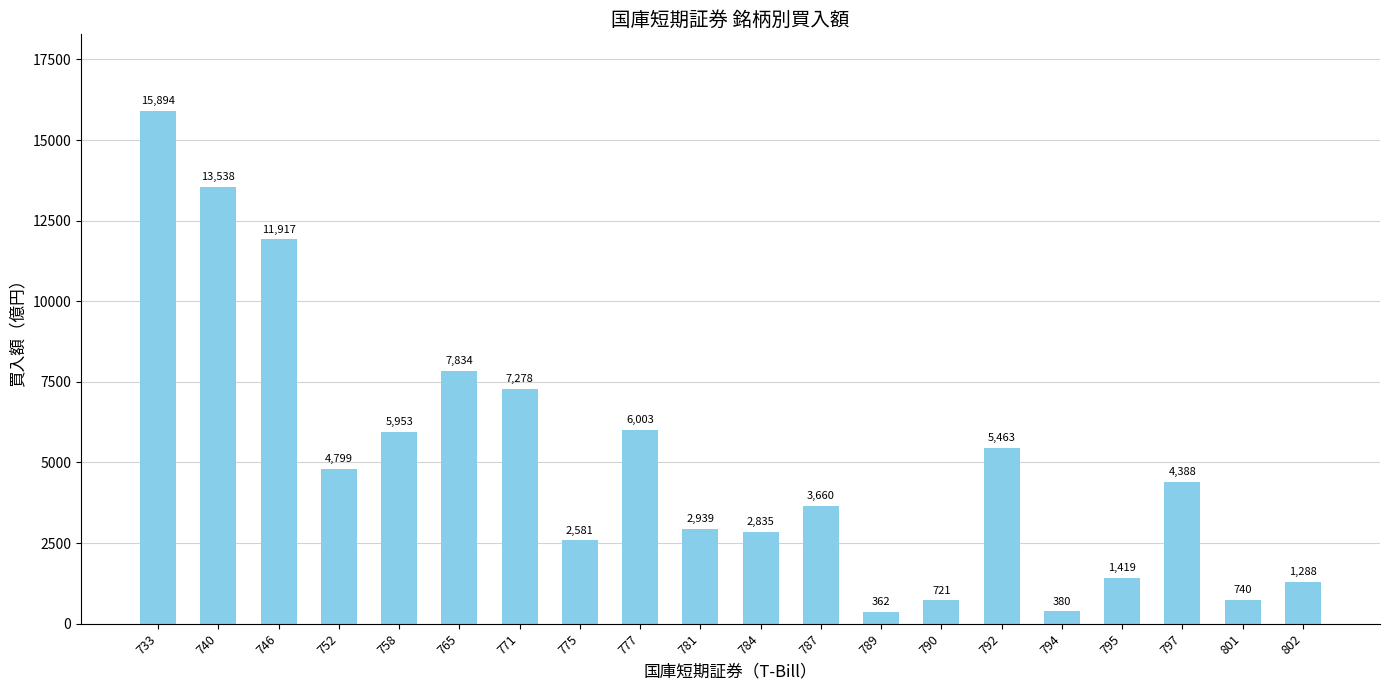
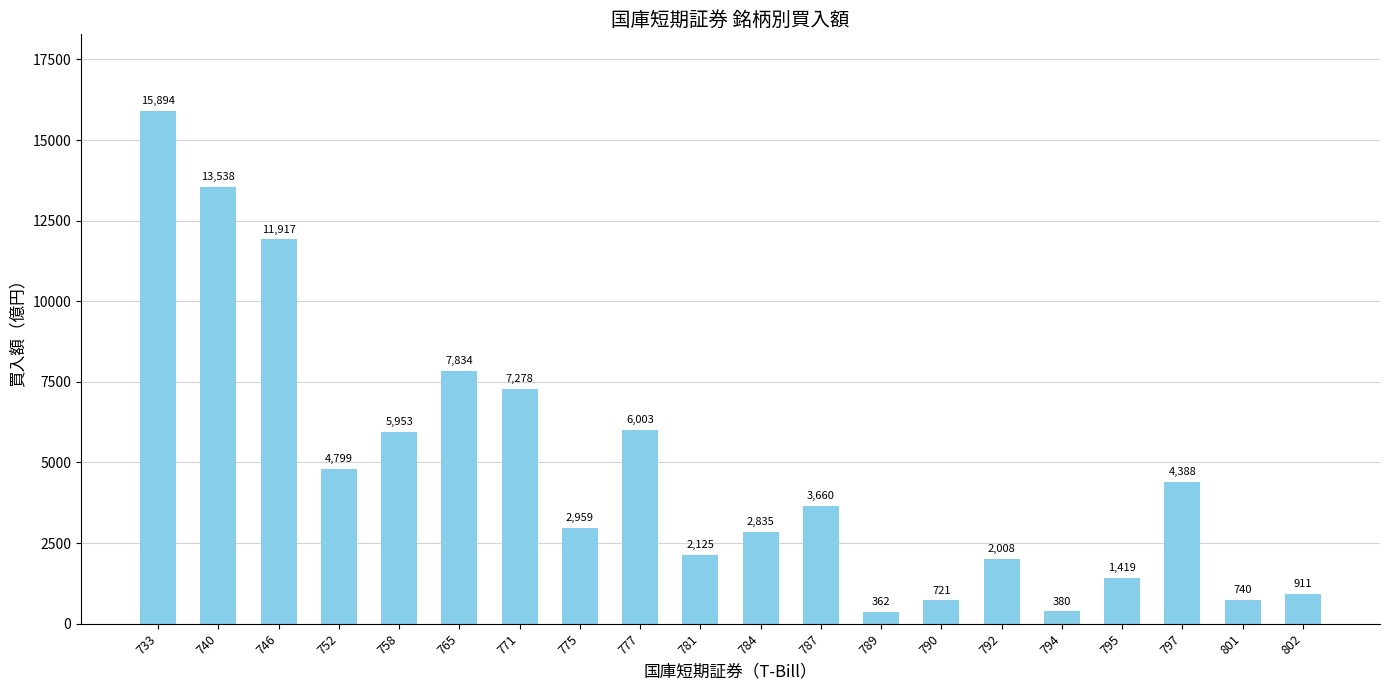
  {
    "733": "15,894",
    "740": "13,538",
    "746": "11,917",
    "752": "4,799",
    "758": "5,953",
    "765": "7,834",
    "771": "7,278",
-   "775": "2,581",
+   "775": "2,959",
    "777": "6,003",
-   "781": "2,939",
+   "781": "2,125",
    "784": "2,835",
    "787": "3,660",
    "789": "362",
    "790": "721",
-   "792": "5,463",
+   "792": "2,008",
    "794": "380",
    "795": "1,419",
    "797": "4,388",
    "801": "740",
-   "802": "1,288"
+   "802": "911"
  }
